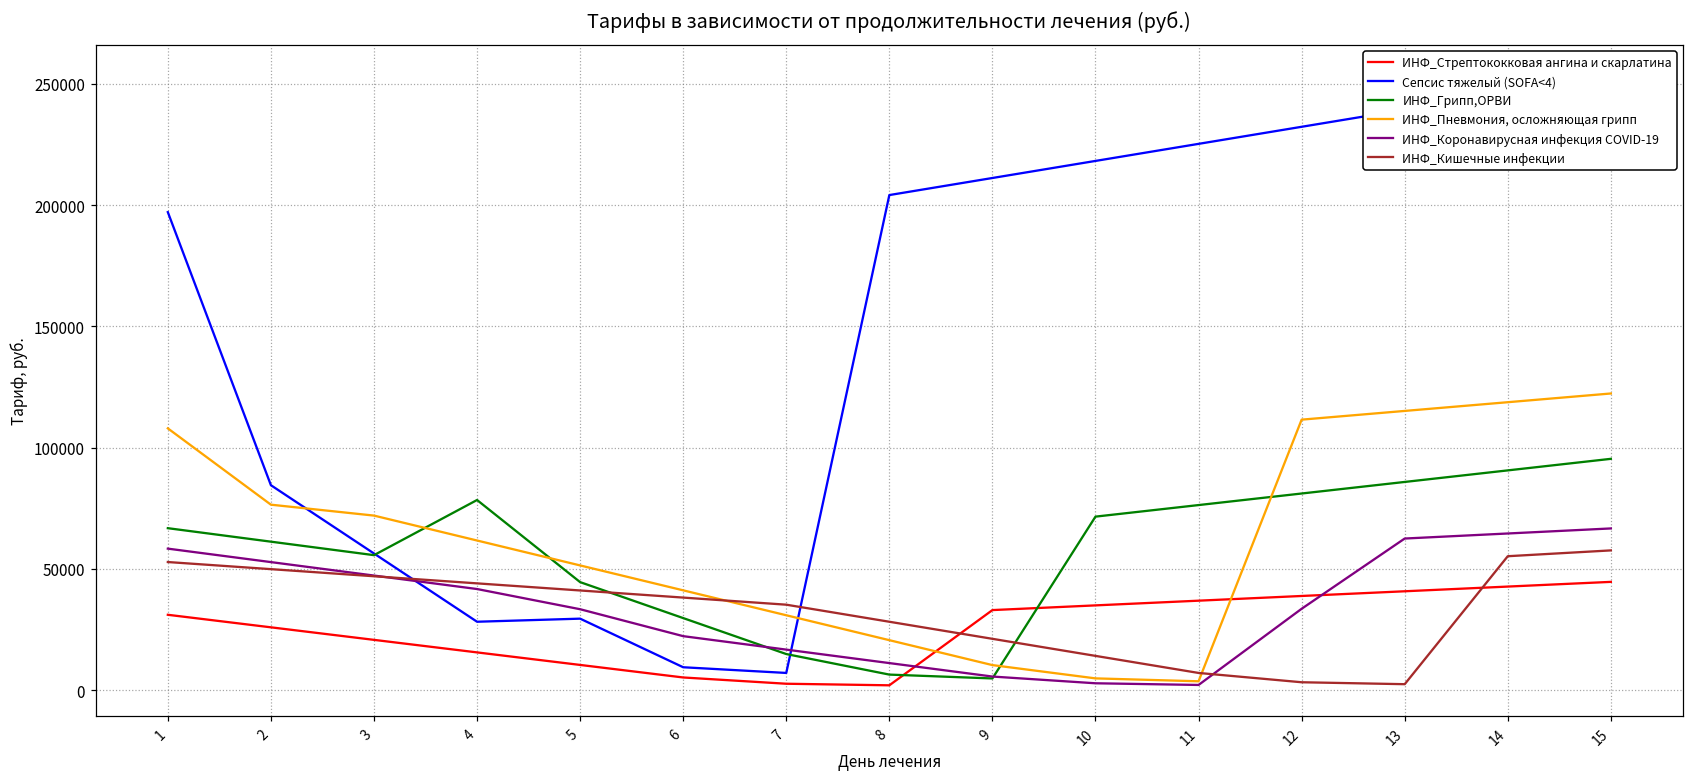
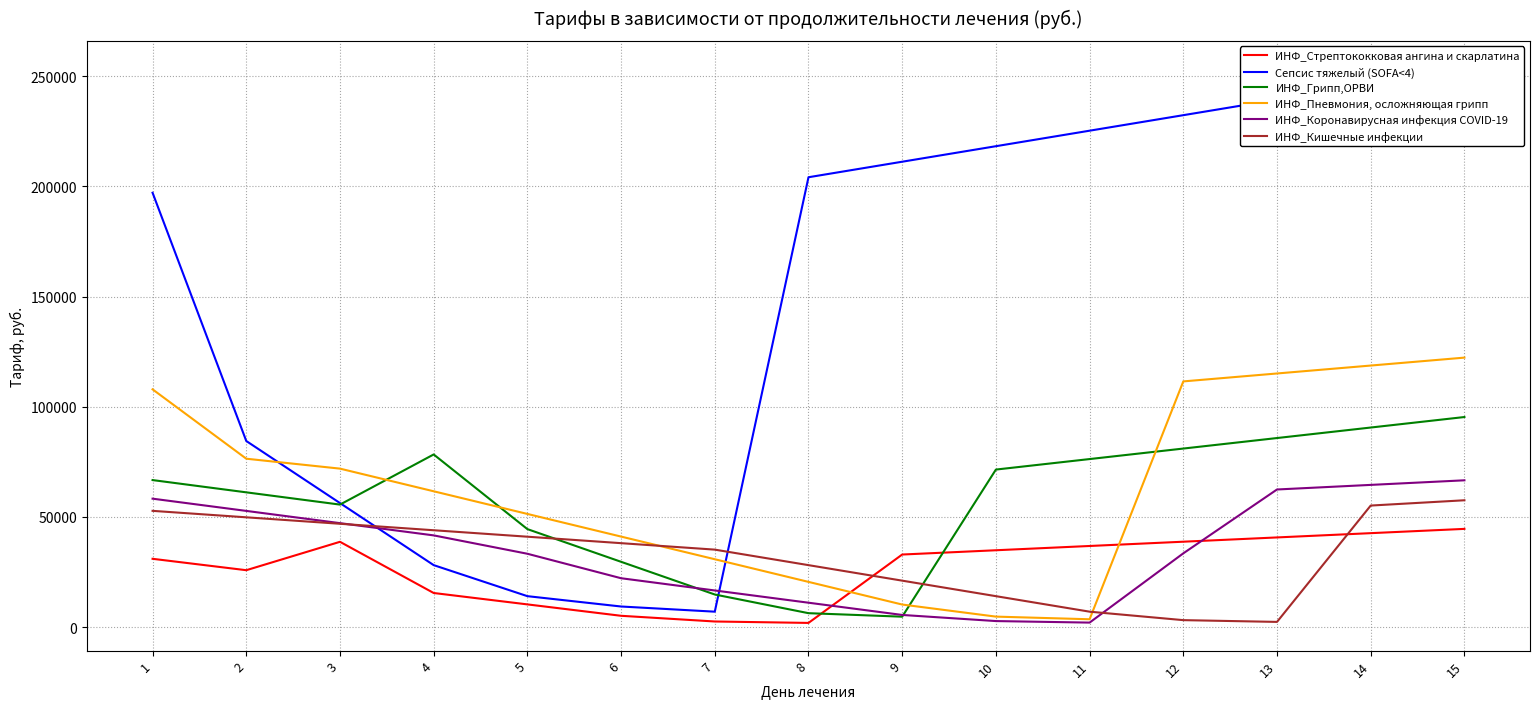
  {
    "ИНФ_Стрептококковая ангина и скарлатина": {
      "1": 31000,
      "2": 26000,
-     "3": 21000,
+     "3": 39000,
      "4": 16000,
      "5": 10000,
      "6": 5000,
      "7": 3000,
      "8": 2000,
      "9": 33000,
      "10": 35000,
      "11": 37000,
      "12": 39000,
      "13": 41000,
      "14": 43000,
      "15": 45000
    },
    "Сепсис тяжелый (SOFA<4)": {
      "1": 197000,
      "2": 84000,
      "4": 28000,
-     "5": 29000,
+     "5": 14000,
      "6": 9000,
      "7": 7000,
      "8": 204000,
      "9": 211000,
      "10": 218000,
      "11": 225000,
      "12": 232000
    },
    "ИНФ_Грипп,ОРВИ": {
      "1": 67000,
      "2": 61000,
      "4": 78000,
      "5": 44000,
      "6": 30000,
      "7": 15000,
      "8": 6000,
      "10": 72000,
      "11": 76000,
      "12": 81000,
      "13": 86000,
      "14": 91000,
      "15": 95000
    },
    "ИНФ_Пневмония, осложняющая грипп": {
      "1": 108000,
      "2": 76000,
      "3": 72000,
      "4": 62000,
      "5": 51000,
      "6": 41000,
      "7": 31000,
      "8": 21000,
      "9": 10000,
      "10": 5000,
      "11": 4000,
      "12": 112000,
      "13": 115000,
      "14": 119000,
      "15": 122000
    },
    "ИНФ_Коронавирусная инфекция COVID-19": {
      "1": 58000,
      "2": 53000,
      "4": 42000,
      "5": 33000,
      "6": 22000,
      "7": 17000,
      "8": 11000,
      "10": 3000,
      "11": 2000,
      "12": 34000,
      "13": 62000,
      "14": 65000,
      "15": 67000
    },
    "ИНФ_Кишечные инфекции": {
      "1": 53000,
      "2": 50000,
      "4": 44000,
      "5": 41000,
      "6": 38000,
      "7": 35000,
      "8": 28000,
      "9": 21000,
      "10": 14000,
      "11": 7000,
      "12": 3000,
      "13": 2000,
      "14": 55000,
      "15": 58000
    }
  }
